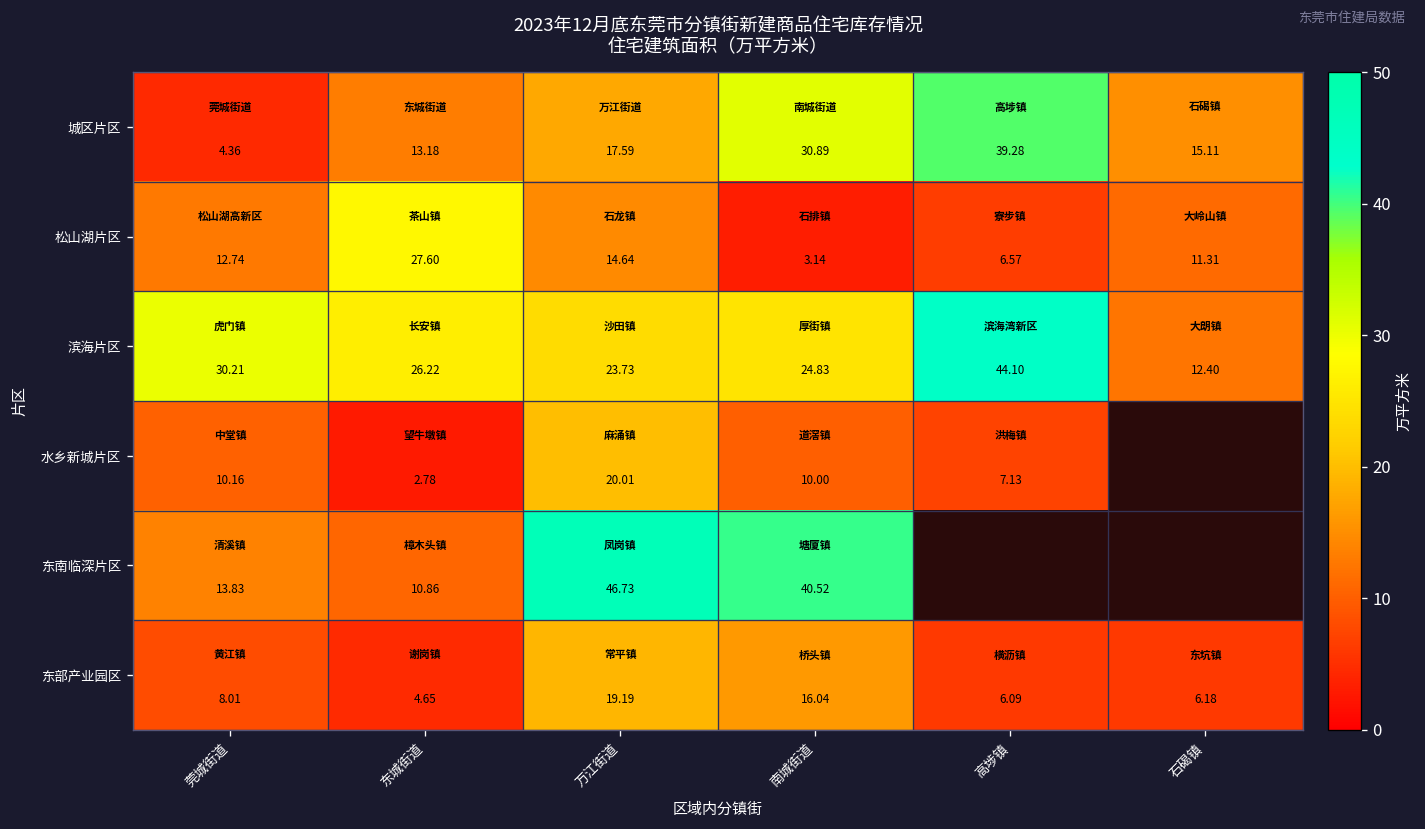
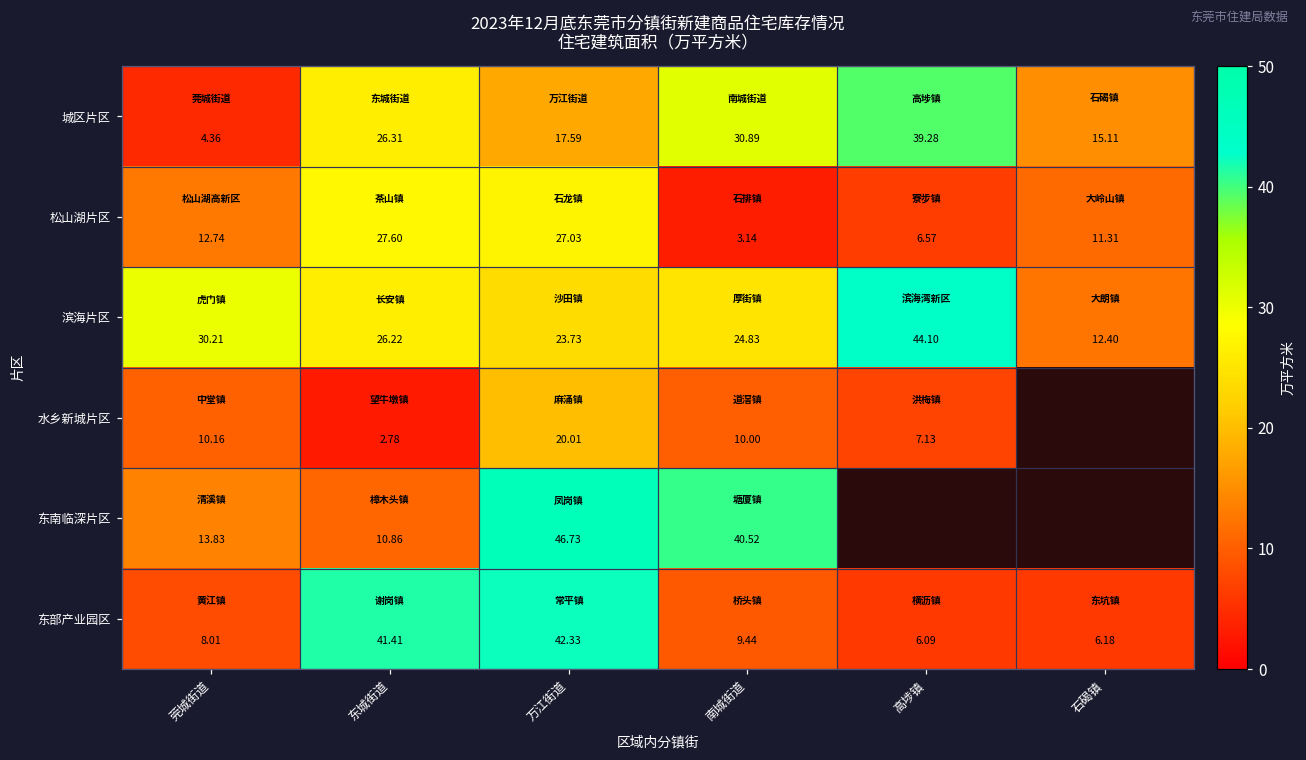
  {
    "城区片区": {
-     "东城街道": 13.18
+     "东城街道": 26.31
    },
    "松山湖片区": {
-     "万江街道": 14.64
+     "万江街道": 27.03
    },
    "东部产业园区": {
-     "东城街道": 4.65,
-     "万江街道": 19.19,
-     "南城街道": 16.04
+     "东城街道": 41.41,
+     "万江街道": 42.33,
+     "南城街道": 9.44
    }
  }
